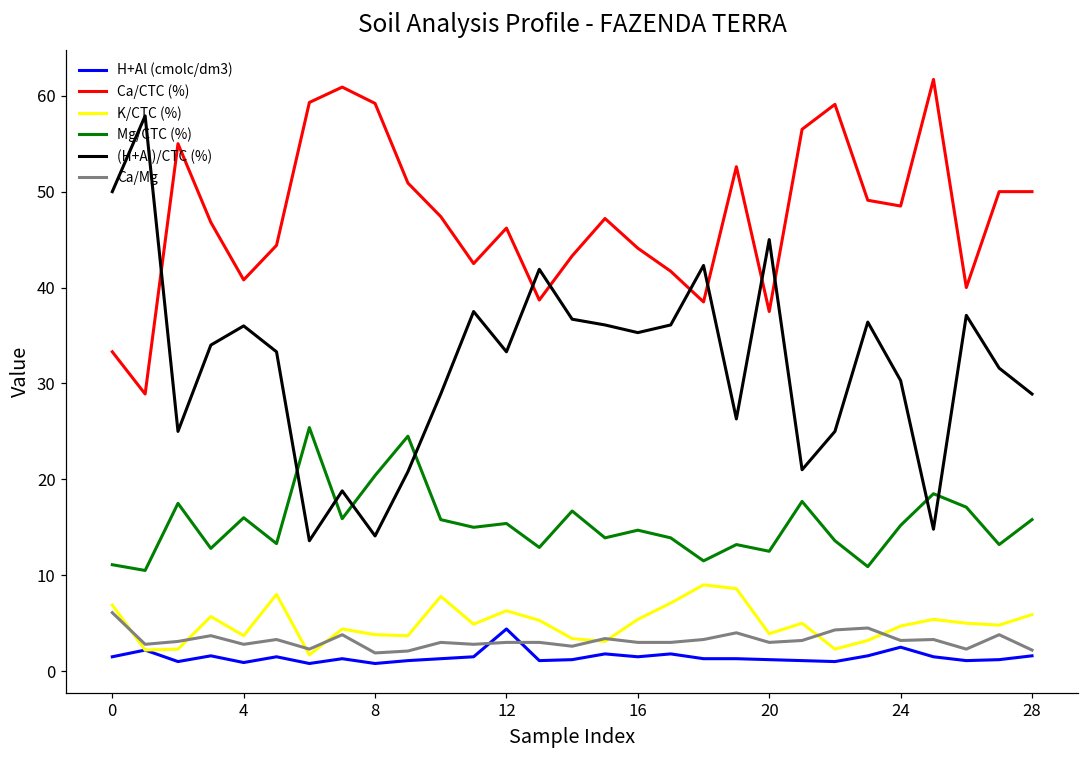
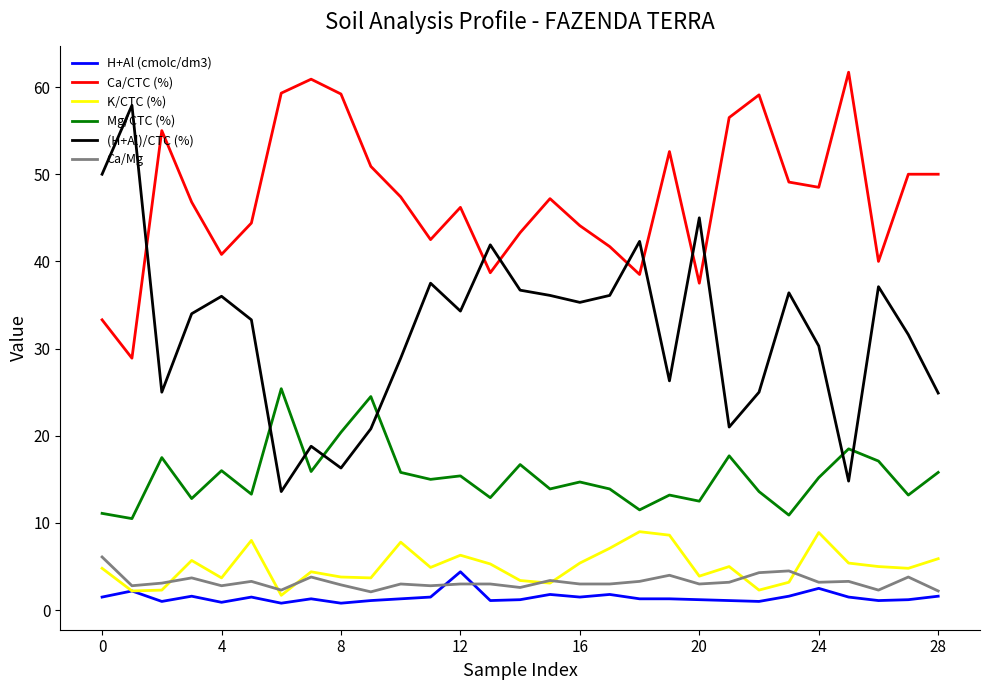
  {
    "H+Al (cmolc/dm3)": {
      "0": 2,
      "4": 1,
      "8": 1,
      "12": 4,
      "16": 2,
      "20": 1,
      "24": 3,
      "28": 2
    },
    "Ca/CTC (%)": {
      "0": 33,
      "4": 41,
      "8": 59,
      "12": 46,
      "16": 44,
      "20": 38,
      "24": 49,
      "28": 50
    },
    "K/CTC (%)": {
-     "0": 7,
+     "0": 5,
      "4": 4,
      "8": 4,
      "12": 6,
      "16": 5,
      "20": 4,
-     "24": 5,
+     "24": 9,
      "28": 6
    },
    "Mg/CTC (%)": {
      "0": 11,
      "4": 16,
      "8": 20,
      "12": 15,
      "16": 15,
      "20": 13,
      "24": 15,
      "28": 16
    },
    "(H+Al)/CTC (%)": {
      "0": 50,
      "4": 36,
-     "8": 14,
-     "12": 33,
+     "8": 16,
+     "12": 34,
      "16": 35,
      "20": 45,
      "24": 30,
-     "28": 29
+     "28": 25
    },
    "Ca/Mg": {
      "0": 6,
      "4": 3,
-     "8": 2,
+     "8": 3,
      "12": 3,
      "16": 3,
      "20": 3,
      "24": 3,
      "28": 2
    }
  }
